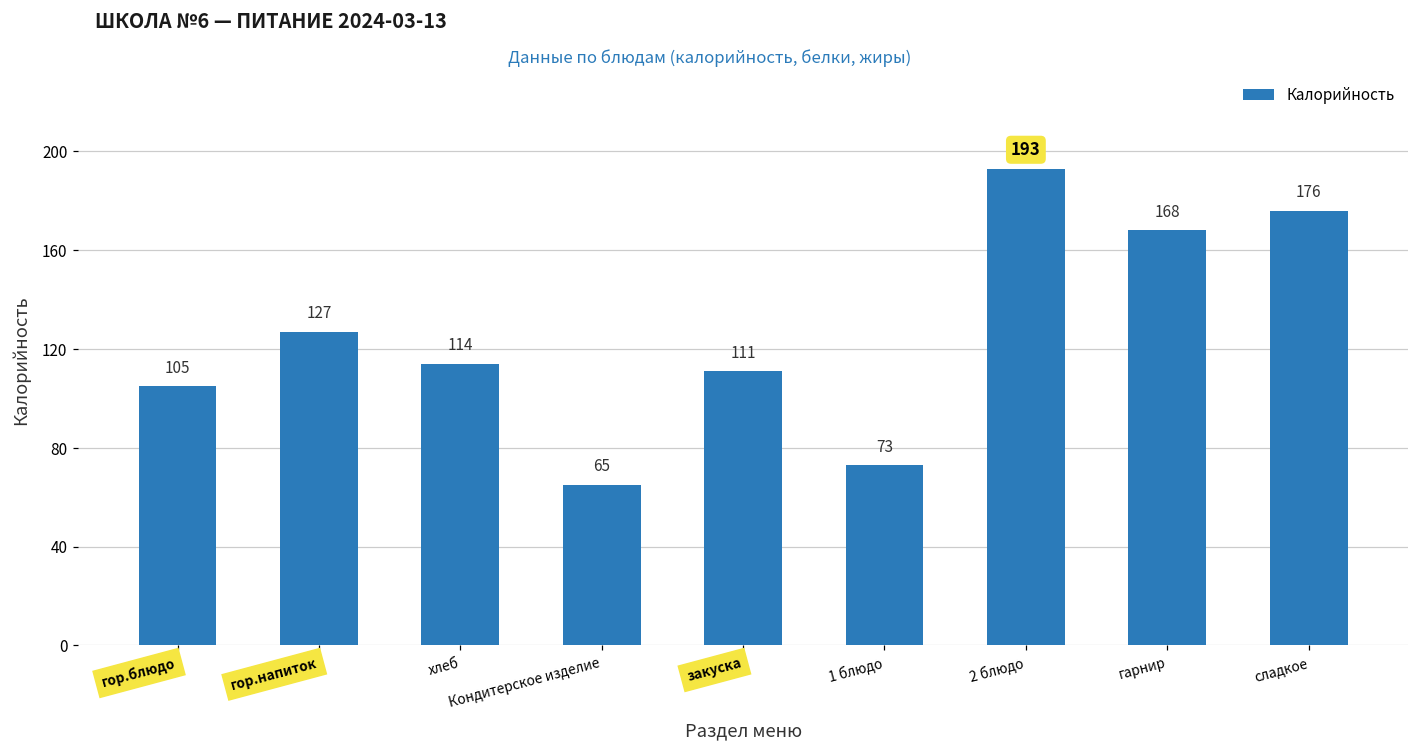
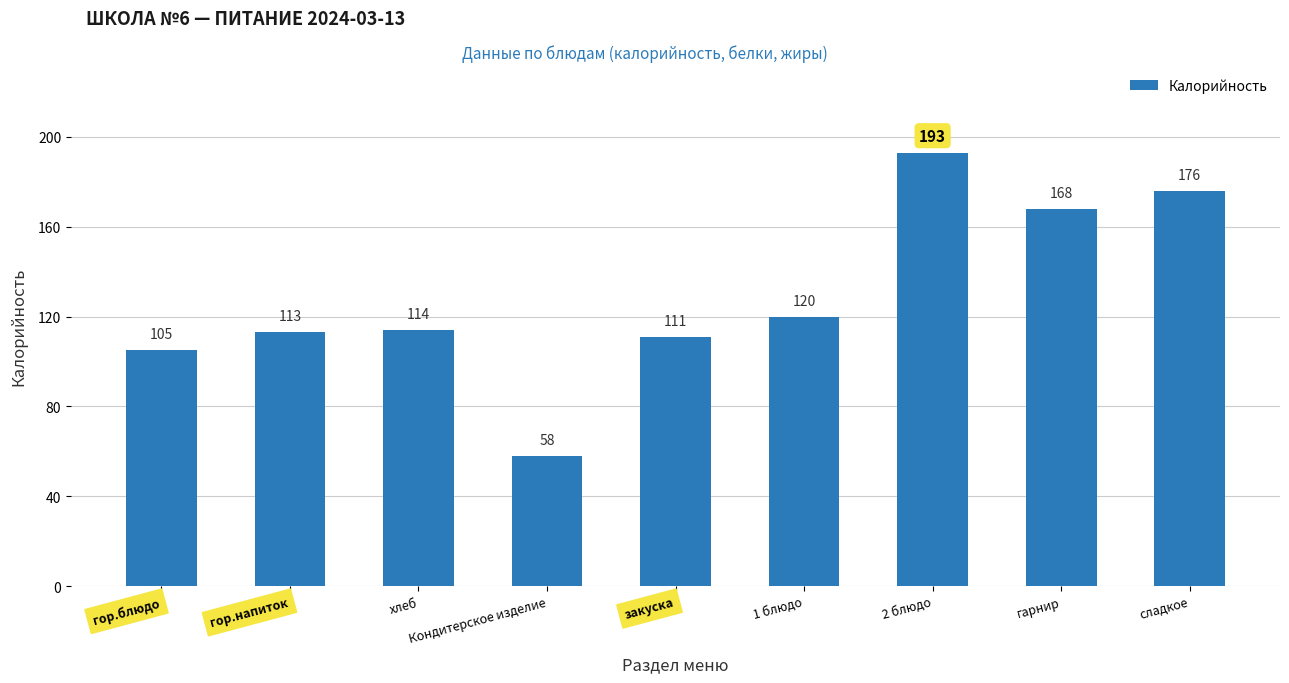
  {
    "гор.блюдо": 105,
-   "гор.напиток": 127,
+   "гор.напиток": 113,
    "хлеб": 114,
-   "Кондитерское изделие": 65,
+   "Кондитерское изделие": 58,
    "закуска": 111,
-   "1 блюдо": 73,
+   "1 блюдо": 120,
    "гарнир": 168,
    "сладкое": 176
  }
